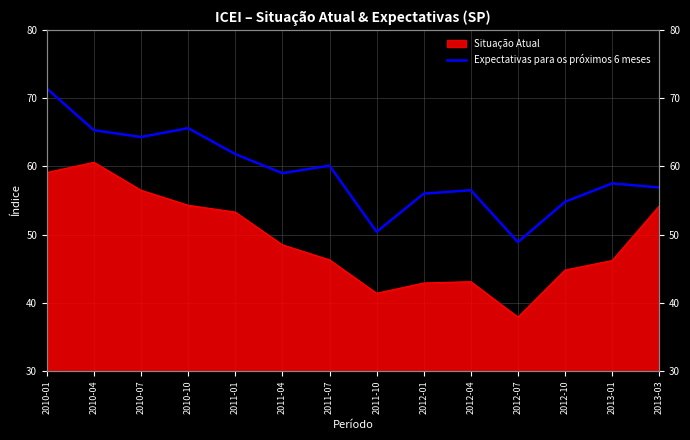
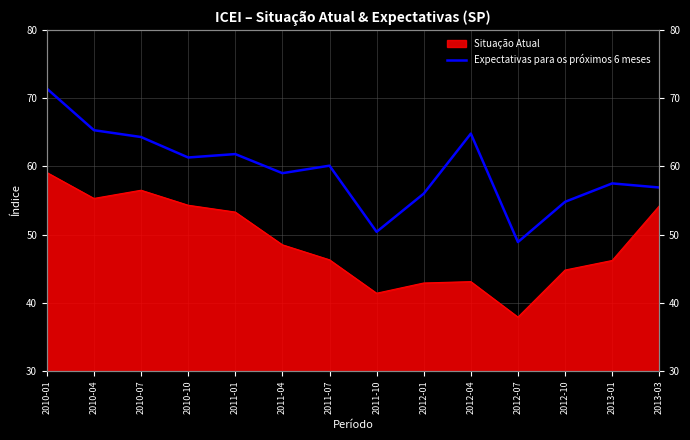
  {
    "Situação Atual": {
      "2010-01": 59,
-     "2010-04": 61,
+     "2010-04": 55,
      "2010-07": 57,
      "2010-10": 54,
      "2011-01": 53,
      "2011-04": 49,
      "2011-07": 46,
      "2011-10": 41,
      "2012-01": 43,
      "2012-04": 43,
      "2012-07": 38,
      "2012-10": 45,
      "2013-01": 46,
      "2013-03": 54
    },
    "Expectativas para os próximos 6 meses": {
      "2010-01": 71,
      "2010-04": 65,
      "2010-07": 64,
-     "2010-10": 66,
+     "2010-10": 61,
      "2011-01": 62,
      "2011-04": 59,
      "2011-07": 60,
      "2011-10": 50,
      "2012-01": 56,
-     "2012-04": 57,
+     "2012-04": 65,
      "2012-07": 49,
      "2012-10": 55,
      "2013-01": 58,
      "2013-03": 57
    }
  }
